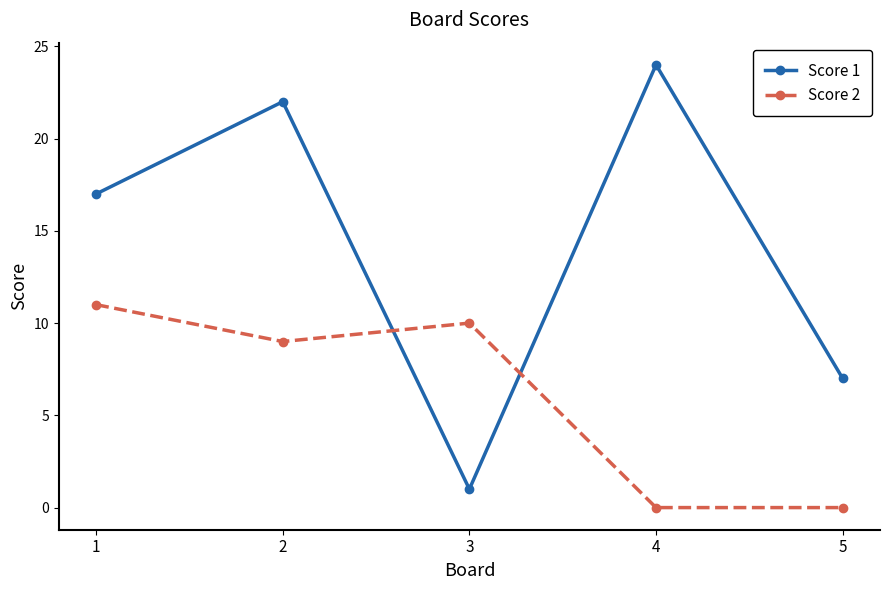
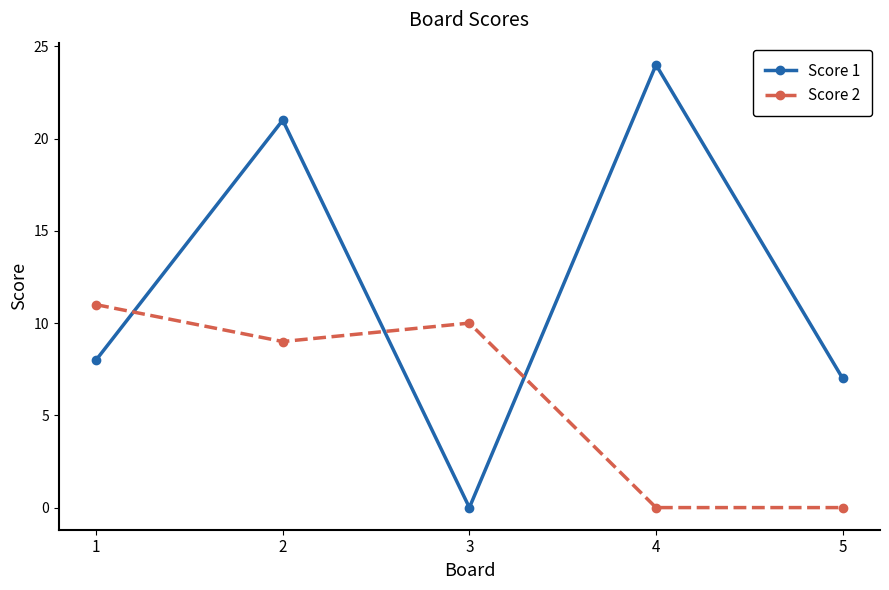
  {
    "Score 1": {
-     "1": 17,
-     "2": 22,
-     "3": 1,
+     "1": 8,
+     "2": 21,
+     "3": 0,
      "4": 24,
      "5": 7
    },
    "Score 2": {
      "1": 11,
      "2": 9,
      "3": 10,
      "4": 0,
      "5": 0
    }
  }
